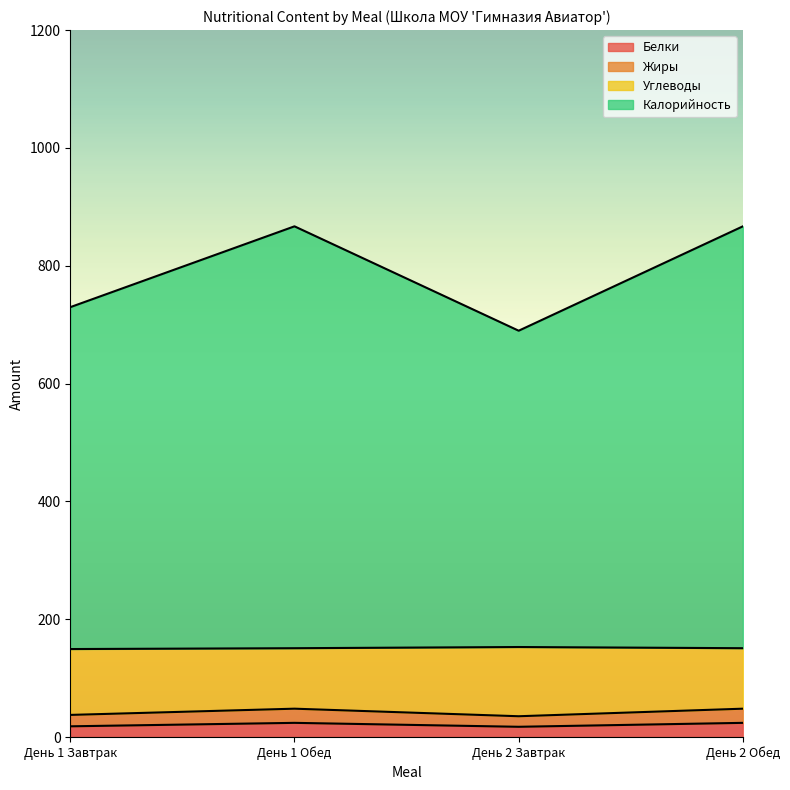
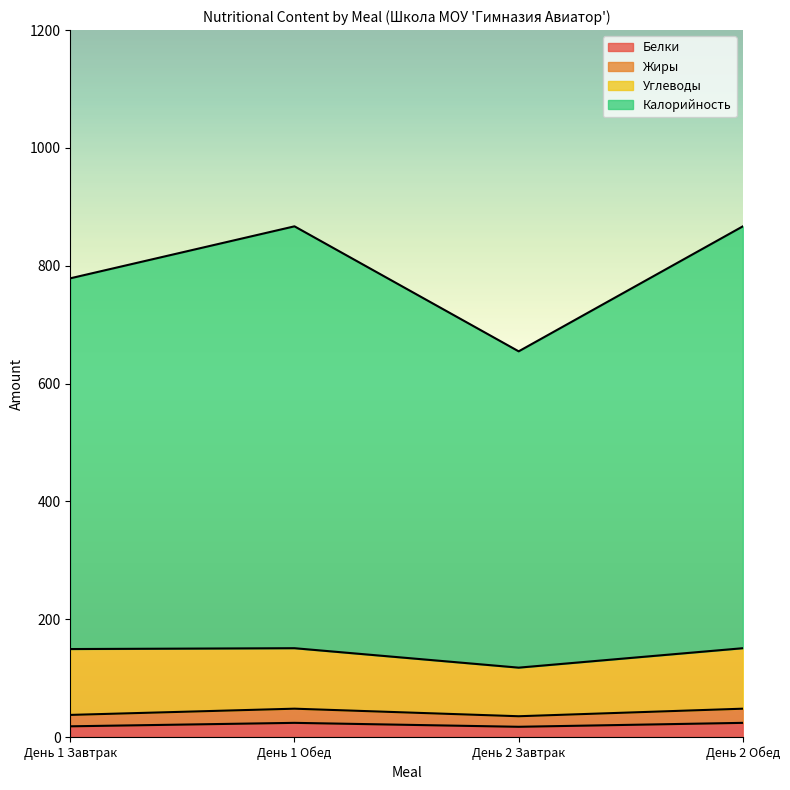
  {
    "Углеводы": {
      "День 1 Завтрак": 110,
      "День 1 Обед": 100,
-     "День 2 Завтрак": 120,
+     "День 2 Завтрак": 80,
      "День 2 Обед": 100
    },
    "Калорийность": {
-     "День 1 Завтрак": 580,
+     "День 1 Завтрак": 630,
      "День 1 Обед": 720,
      "День 2 Завтрак": 540,
      "День 2 Обед": 720
    }
  }
